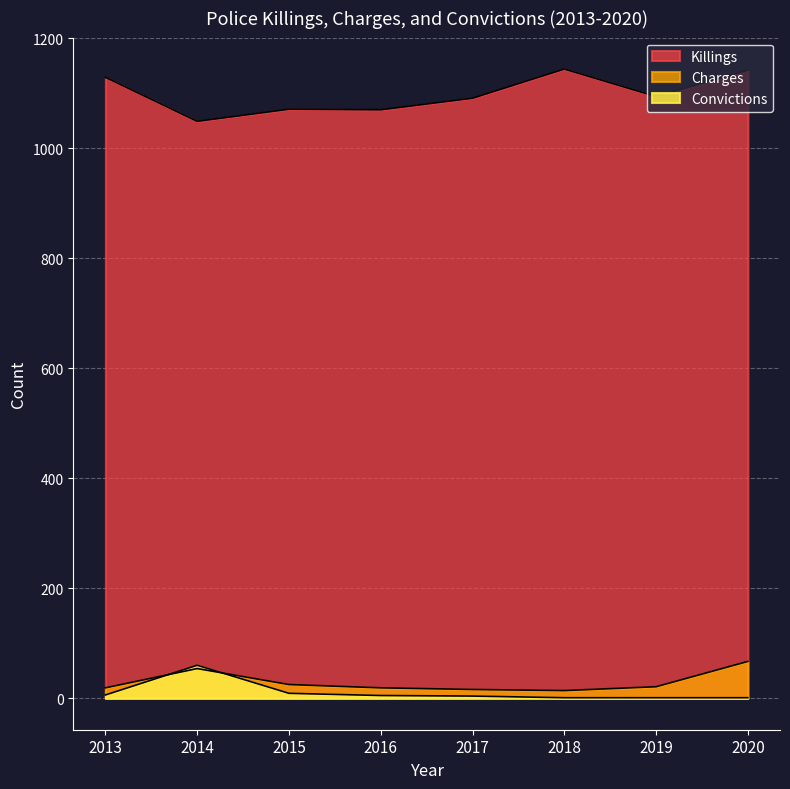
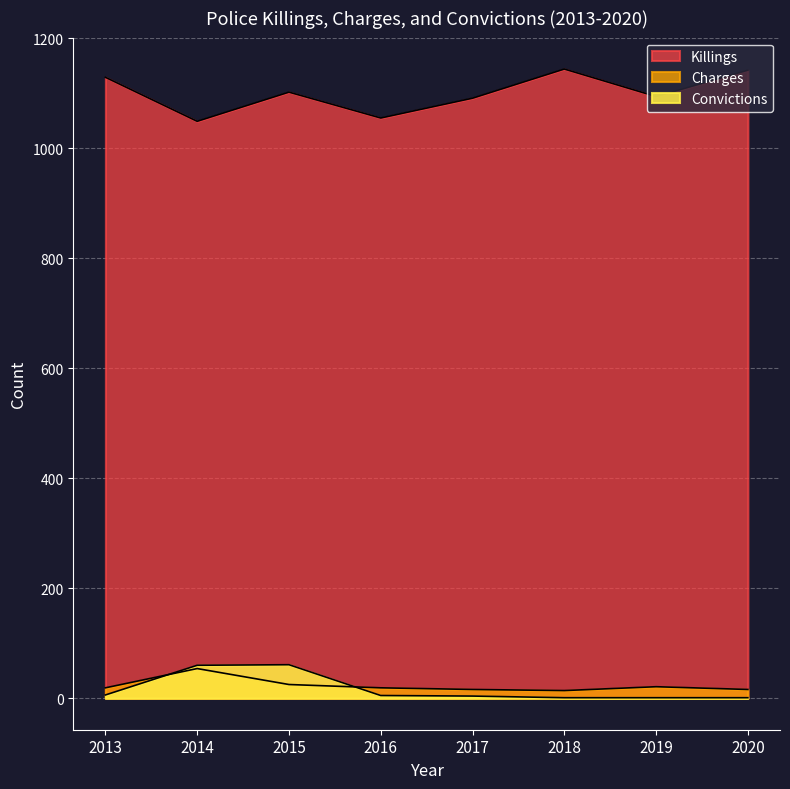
  {
    "Killings": {
      "2013": 1130,
      "2014": 1050,
-     "2015": 1070,
-     "2016": 1070,
+     "2015": 1100,
+     "2016": 1060,
      "2017": 1090,
      "2018": 1140
    },
    "Charges": {
      "2013": 20,
      "2014": 50,
      "2015": 30,
      "2016": 20,
      "2017": 20,
      "2018": 10,
      "2019": 20,
-     "2020": 70
+     "2020": 20
    },
    "Convictions": {
      "2013": 10,
      "2014": 60,
-     "2015": 10,
+     "2015": 60,
      "2016": 10,
      "2017": 0,
      "2018": 0,
      "2019": 0,
      "2020": 0
    }
  }
